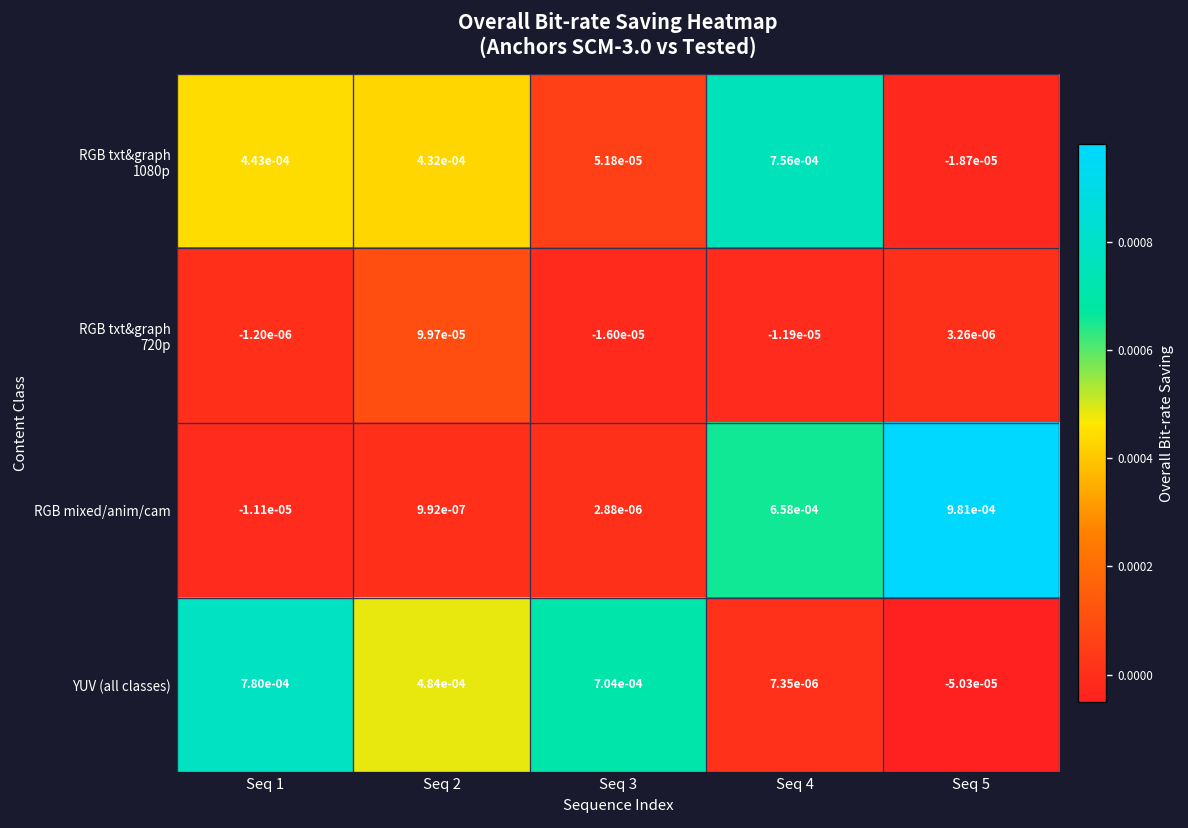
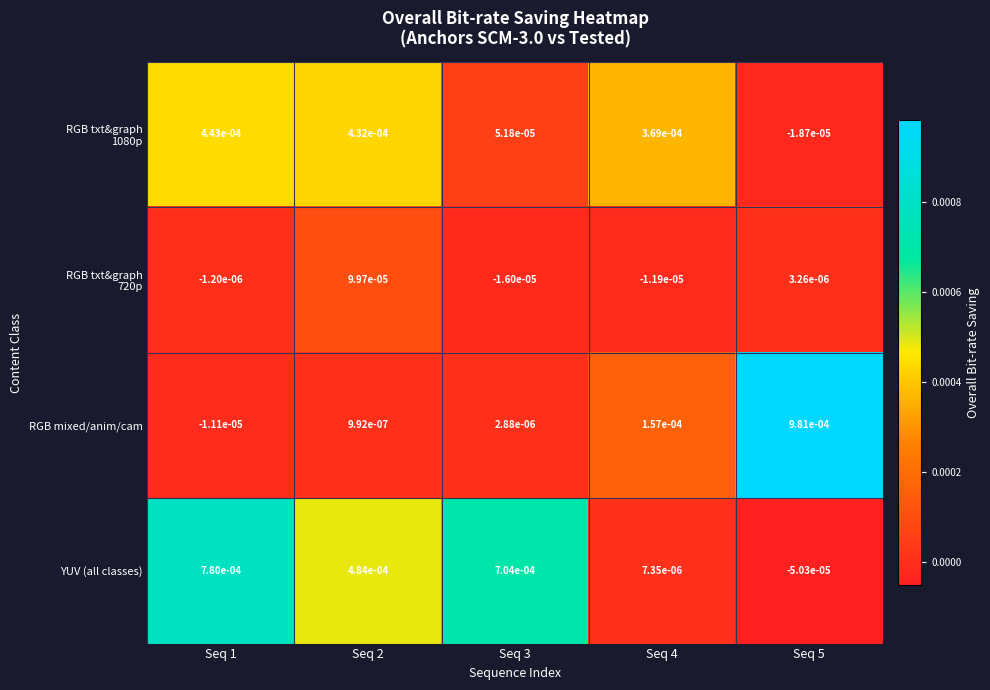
  {
    "RGB txt&graph 1080p": {
      "Seq 1": "4.43e-04",
      "Seq 2": "4.32e-04",
      "Seq 3": "5.18e-05",
-     "Seq 4": "7.56e-04",
+     "Seq 4": "3.69e-04",
      "Seq 5": "-1.87e-05"
    },
    "RGB txt&graph 720p": {
      "Seq 1": "-1.20e-06",
      "Seq 2": "9.97e-05",
      "Seq 3": "-1.60e-05",
      "Seq 4": "-1.19e-05",
      "Seq 5": "3.26e-06"
    },
    "RGB mixed/anim/cam": {
      "Seq 1": "-1.11e-05",
      "Seq 2": "9.92e-07",
      "Seq 3": "2.88e-06",
-     "Seq 4": "6.58e-04",
+     "Seq 4": "1.57e-04",
      "Seq 5": "9.81e-04"
    },
    "YUV (all classes)": {
      "Seq 1": "7.80e-04",
      "Seq 2": "4.84e-04",
      "Seq 3": "7.04e-04",
      "Seq 4": "7.35e-06",
      "Seq 5": "-5.03e-05"
    }
  }
